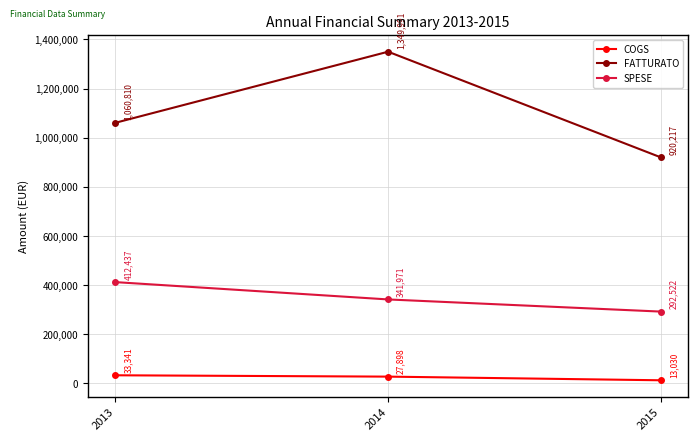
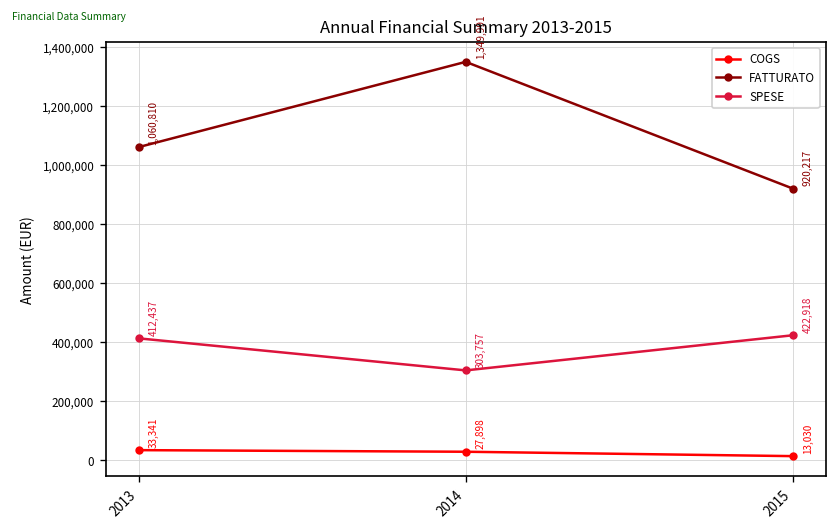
  {
    "COGS": {
      "2013": "33,341",
      "2014": "27,898",
      "2015": "13,030"
    },
    "FATTURATO": {
      "2013": "1,060,810",
      "2014": "1,349,991",
      "2015": "920,217"
    },
    "SPESE": {
      "2013": "412,437",
-     "2014": "341,971",
-     "2015": "292,522"
+     "2014": "303,757",
+     "2015": "422,918"
    }
  }
